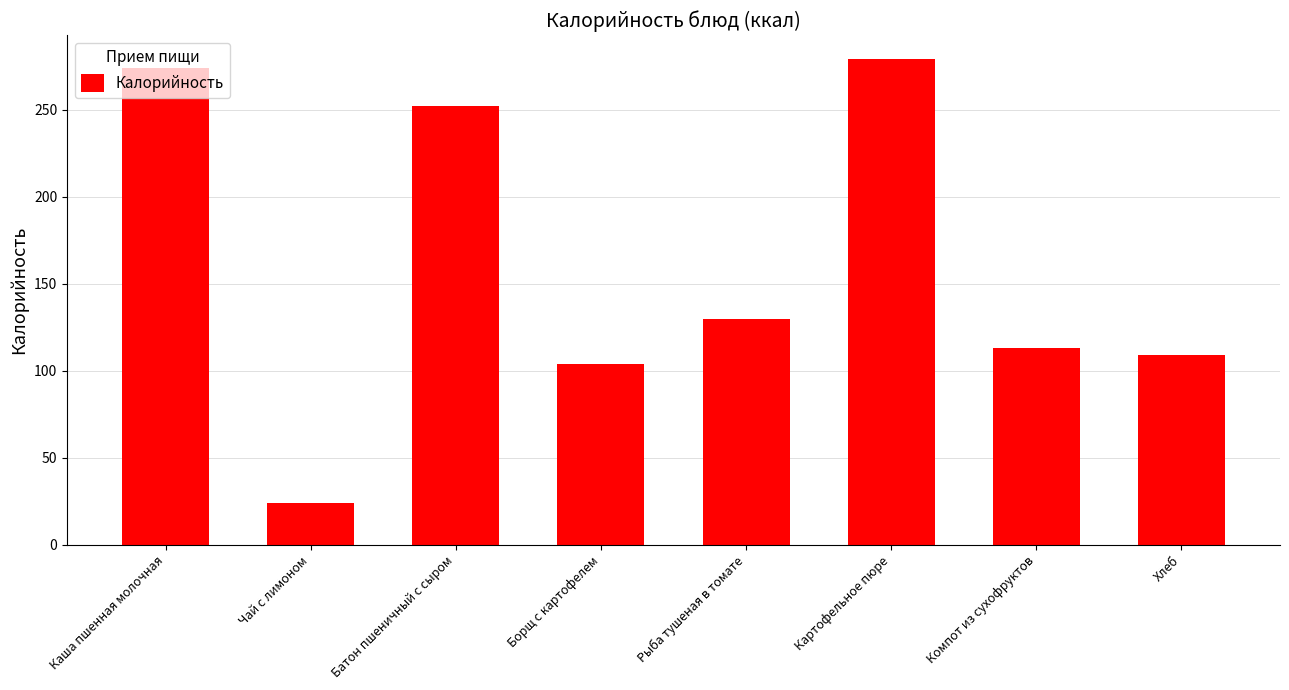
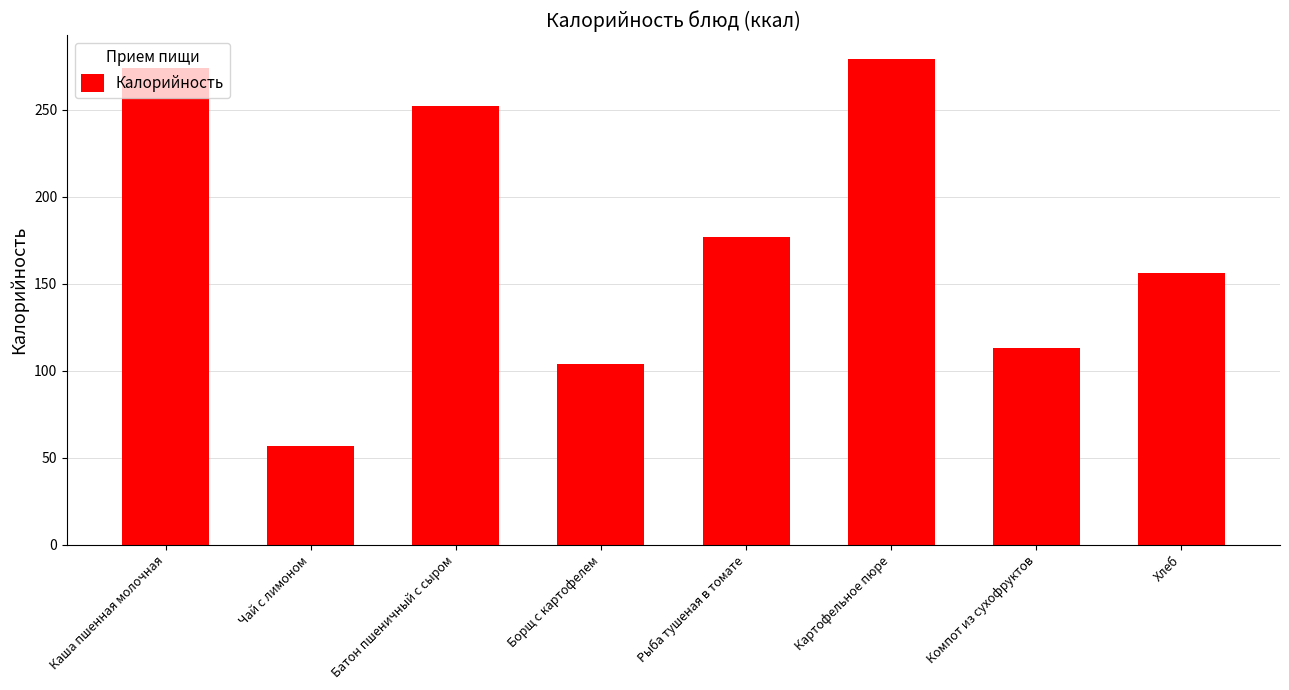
  {
-   "Чай с лимоном": 24,
+   "Чай с лимоном": 57,
    "Батон пшеничный с сыром": 252,
    "Борщ с картофелем": 104,
-   "Рыба тушеная в томате": 130,
+   "Рыба тушеная в томате": 177,
    "Картофельное пюре": 279,
    "Компот из сухофруктов": 113,
-   "Хлеб": 109
+   "Хлеб": 156
  }
